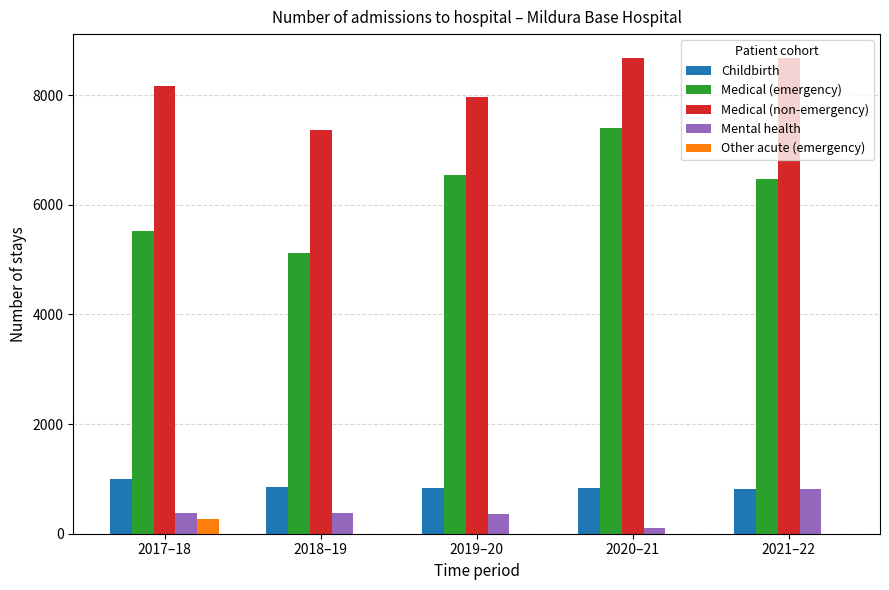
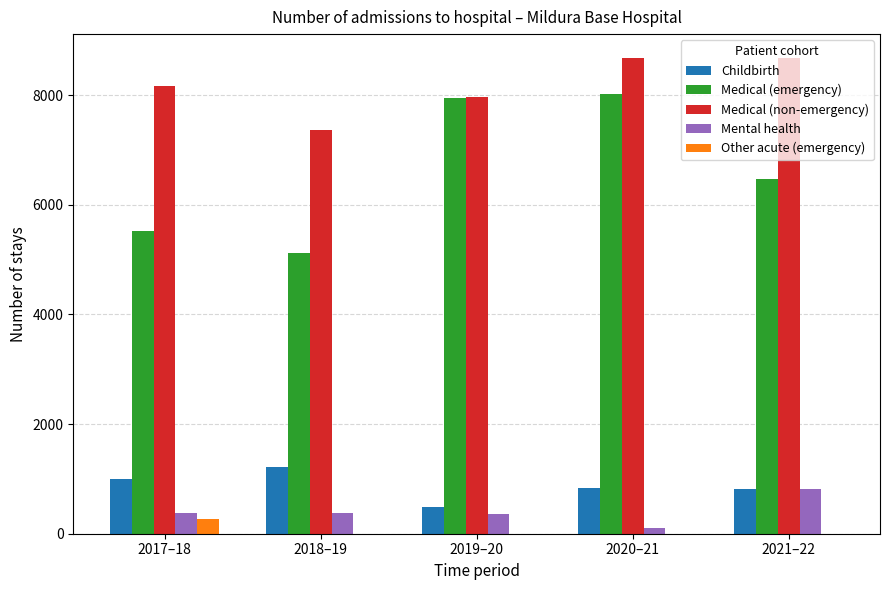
  {
    "Childbirth": {
      "2017–18": 1000,
-     "2018–19": 900,
-     "2019–20": 800,
+     "2018–19": 1200,
+     "2019–20": 500,
      "2020–21": 800,
      "2021–22": 800
    },
    "Medical (emergency)": {
      "2017–18": 5500,
      "2018–19": 5100,
-     "2019–20": 6500,
-     "2020–21": 7400,
+     "2019–20": 7900,
+     "2020–21": 8000,
      "2021–22": 6500
    },
    "Medical (non-emergency)": {
      "2017–18": 8200,
      "2018–19": 7400,
      "2019–20": 8000,
      "2020–21": 8700
    },
    "Mental health": {
      "2017–18": 400,
      "2018–19": 400,
      "2019–20": 400,
      "2020–21": 100,
      "2021–22": 800
    },
    "Other acute (emergency)": {
      "2017–18": 300,
      "2018–19": 0,
      "2019–20": 0,
      "2020–21": 0,
      "2021–22": 0
    }
  }
